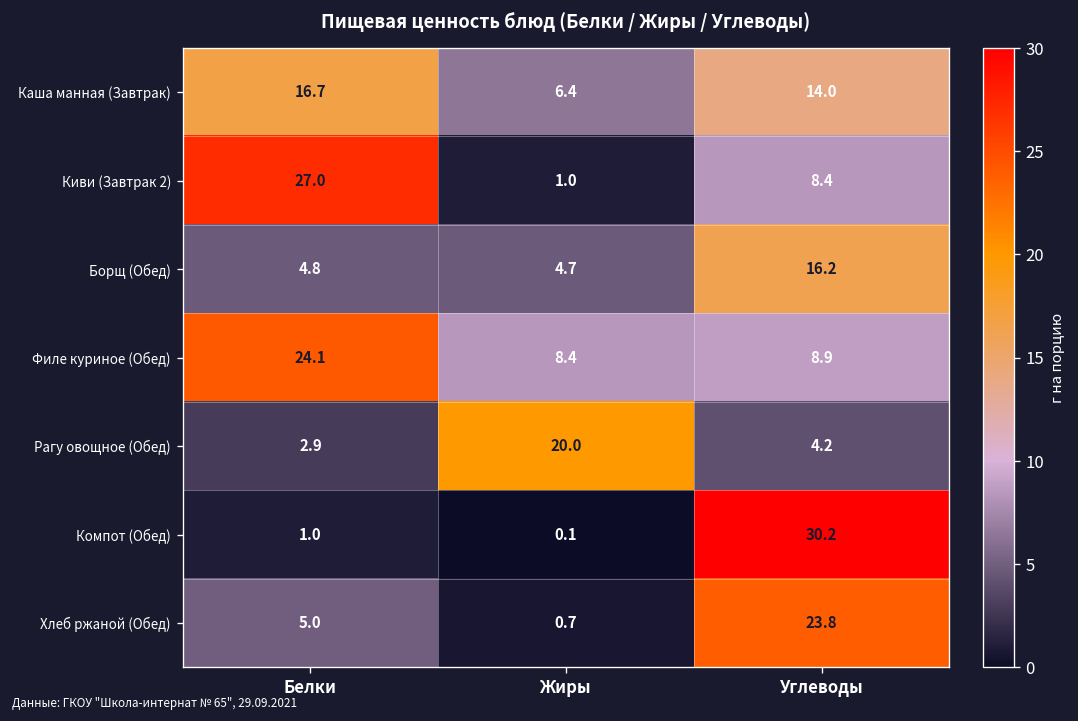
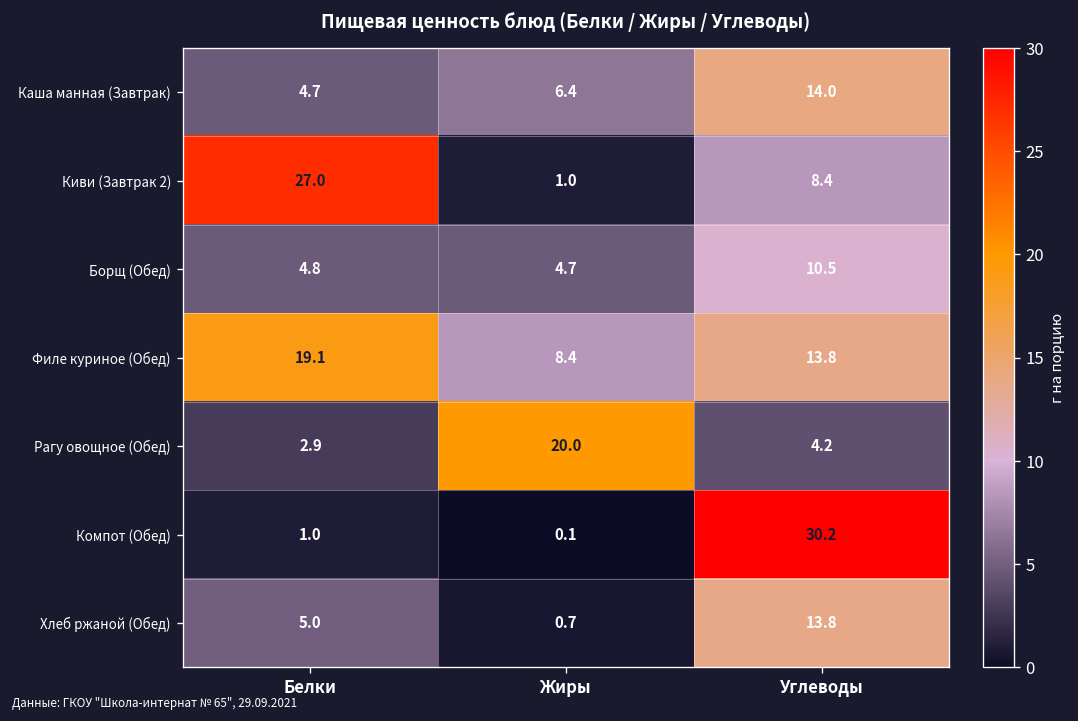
  {
    "Каша манная (Завтрак)": {
-     "Белки": 16.7,
+     "Белки": 4.7,
      "Жиры": 6.4,
      "Углеводы": 14.0
    },
    "Киви (Завтрак 2)": {
      "Белки": 27.0,
      "Жиры": 1.0,
      "Углеводы": 8.4
    },
    "Борщ (Обед)": {
      "Белки": 4.8,
      "Жиры": 4.7,
-     "Углеводы": 16.2
+     "Углеводы": 10.5
    },
    "Филе куриное (Обед)": {
-     "Белки": 24.1,
+     "Белки": 19.1,
      "Жиры": 8.4,
-     "Углеводы": 8.9
+     "Углеводы": 13.8
    },
    "Рагу овощное (Обед)": {
      "Белки": 2.9,
      "Жиры": 20.0,
      "Углеводы": 4.2
    },
    "Компот (Обед)": {
      "Белки": 1.0,
      "Жиры": 0.1,
      "Углеводы": 30.2
    },
    "Хлеб ржаной (Обед)": {
      "Белки": 5.0,
      "Жиры": 0.7,
-     "Углеводы": 23.8
+     "Углеводы": 13.8
    }
  }
